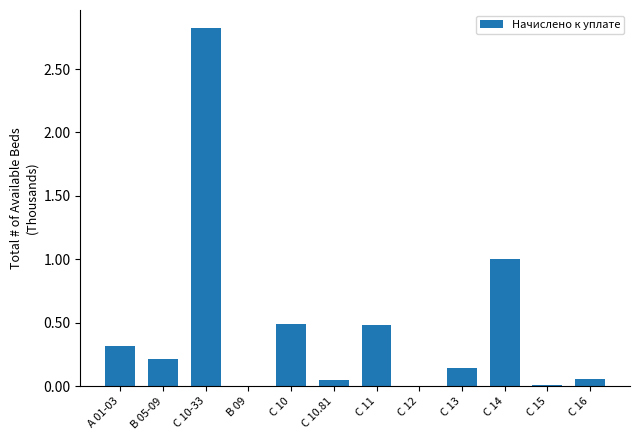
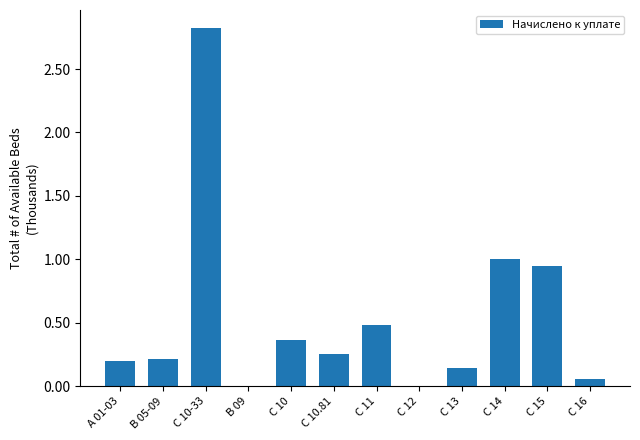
  {
-   "А 01-03": 0.32,
+   "А 01-03": 0.20,
    "B 05-09": 0.21,
    "С 10-33": 2.82,
-   "С 10": 0.49,
-   "С 10.81": 0.05,
+   "С 10": 0.37,
+   "С 10.81": 0.25,
    "С 11": 0.48,
    "С 13": 0.14,
    "C 14": 1.00,
-   "С 15": 0.01,
+   "С 15": 0.95,
    "С 16": 0.05
  }
